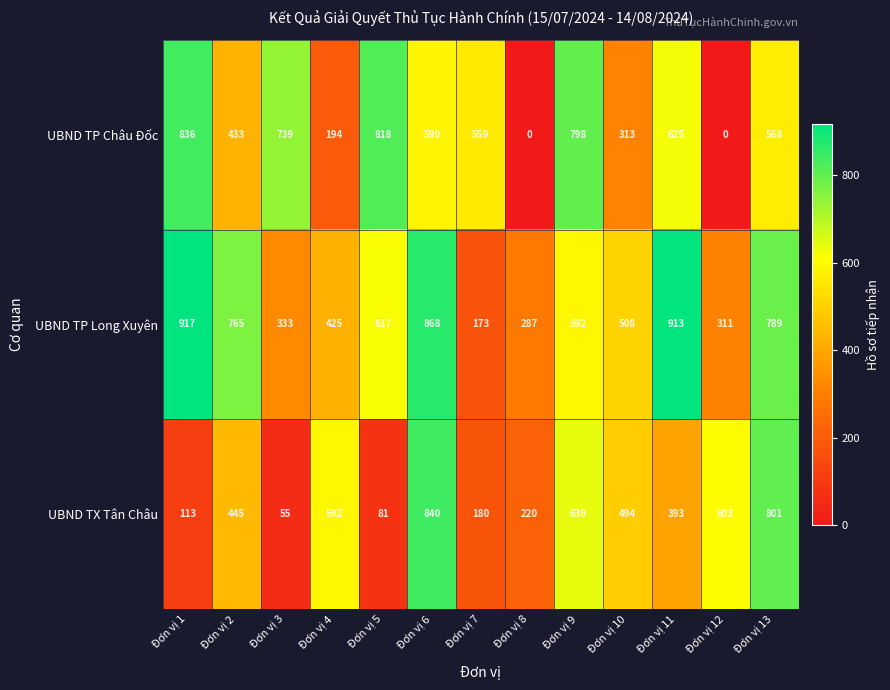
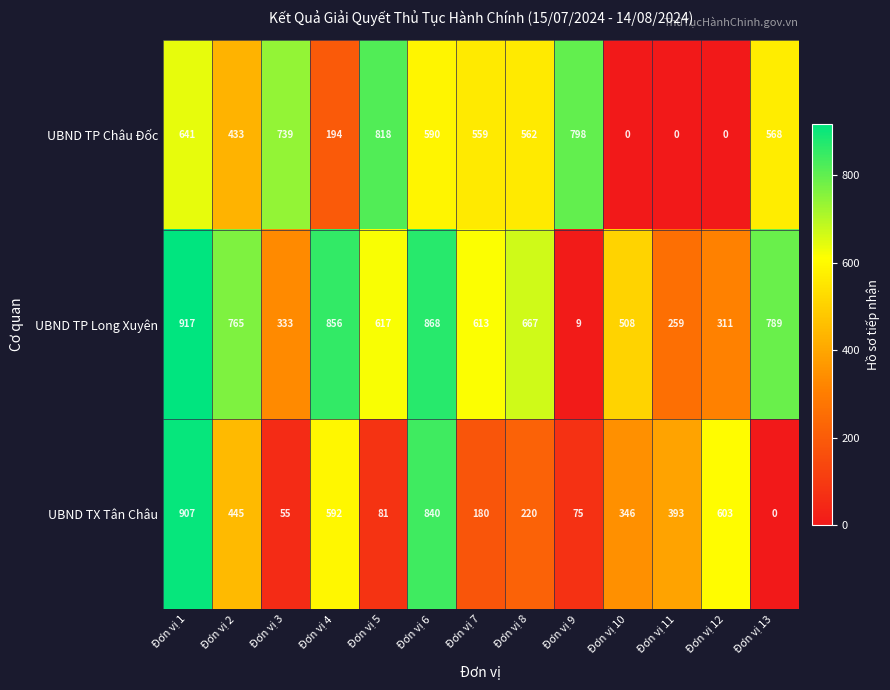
  {
    "UBND TP Châu Đốc": {
-     "Đơn vị 1": 836,
+     "Đơn vị 1": 641,
      "Đơn vị 2": 433,
      "Đơn vị 3": 739,
      "Đơn vị 4": 194,
      "Đơn vị 5": 818,
      "Đơn vị 6": 590,
      "Đơn vị 7": 559,
-     "Đơn vị 8": 0,
+     "Đơn vị 8": 562,
      "Đơn vị 9": 798,
-     "Đơn vị 10": 313,
-     "Đơn vị 11": 625,
+     "Đơn vị 10": 0,
+     "Đơn vị 11": 0,
      "Đơn vị 12": 0,
      "Đơn vị 13": 568
    },
    "UBND TP Long Xuyên": {
      "Đơn vị 1": 917,
      "Đơn vị 2": 765,
      "Đơn vị 3": 333,
-     "Đơn vị 4": 425,
+     "Đơn vị 4": 856,
      "Đơn vị 5": 617,
      "Đơn vị 6": 868,
-     "Đơn vị 7": 173,
-     "Đơn vị 8": 287,
-     "Đơn vị 9": 592,
+     "Đơn vị 7": 613,
+     "Đơn vị 8": 667,
+     "Đơn vị 9": 9,
      "Đơn vị 10": 508,
-     "Đơn vị 11": 913,
+     "Đơn vị 11": 259,
      "Đơn vị 12": 311,
      "Đơn vị 13": 789
    },
    "UBND TX Tân Châu": {
-     "Đơn vị 1": 113,
+     "Đơn vị 1": 907,
      "Đơn vị 2": 445,
      "Đơn vị 3": 55,
      "Đơn vị 4": 592,
      "Đơn vị 5": 81,
      "Đơn vị 6": 840,
      "Đơn vị 7": 180,
      "Đơn vị 8": 220,
-     "Đơn vị 9": 639,
-     "Đơn vị 10": 494,
+     "Đơn vị 9": 75,
+     "Đơn vị 10": 346,
      "Đơn vị 11": 393,
      "Đơn vị 12": 603,
-     "Đơn vị 13": 801
+     "Đơn vị 13": 0
    }
  }
